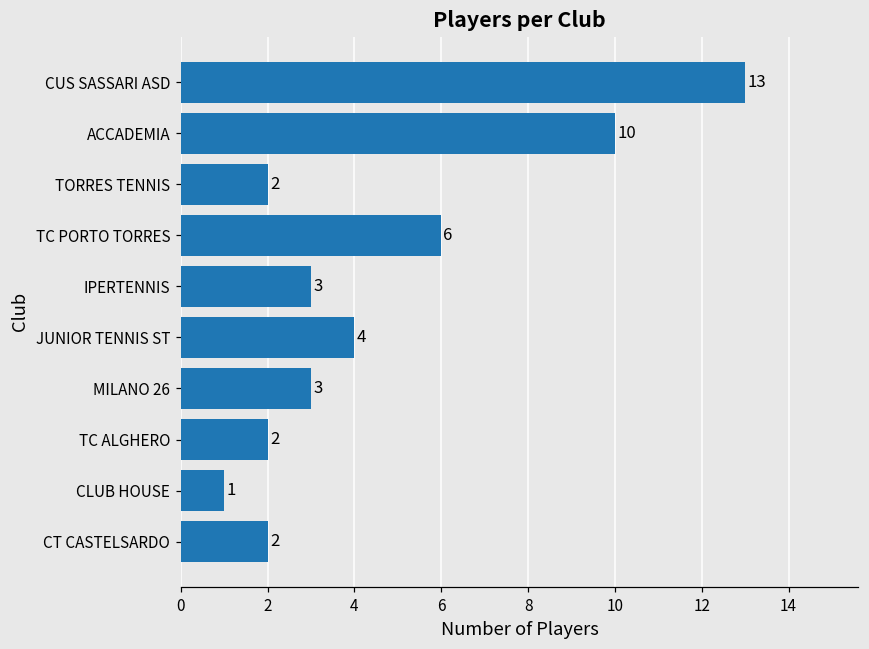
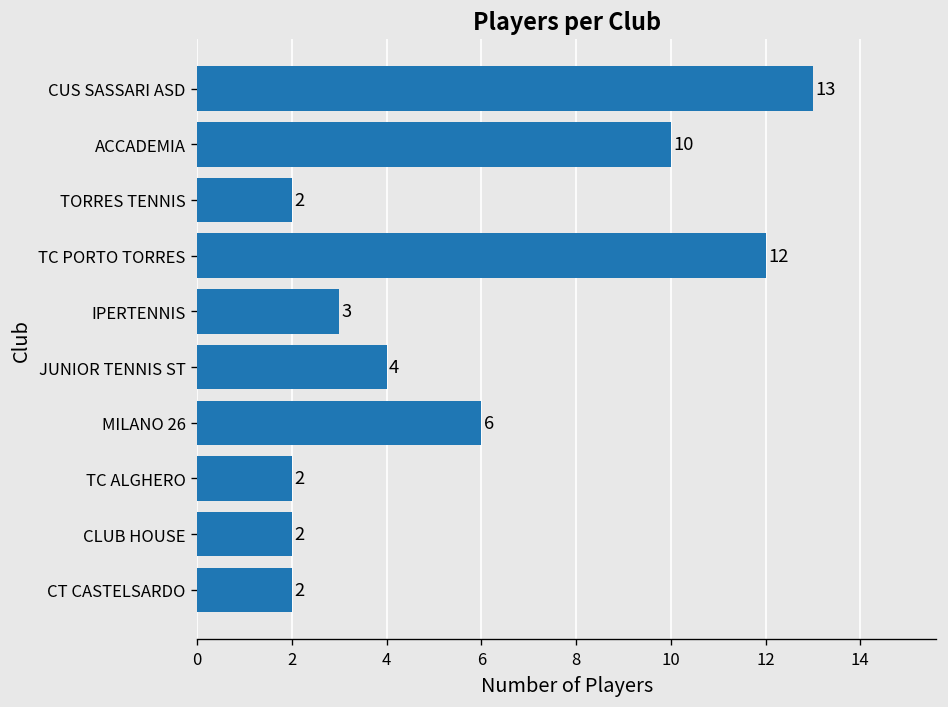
  {
    "CUS SASSARI ASD": 13,
    "ACCADEMIA": 10,
    "TORRES TENNIS": 2,
-   "TC PORTO TORRES": 6,
+   "TC PORTO TORRES": 12,
    "IPERTENNIS": 3,
    "JUNIOR TENNIS ST": 4,
-   "MILANO 26": 3,
+   "MILANO 26": 6,
    "TC ALGHERO": 2,
-   "CLUB HOUSE": 1,
+   "CLUB HOUSE": 2,
    "CT CASTELSARDO": 2
  }
